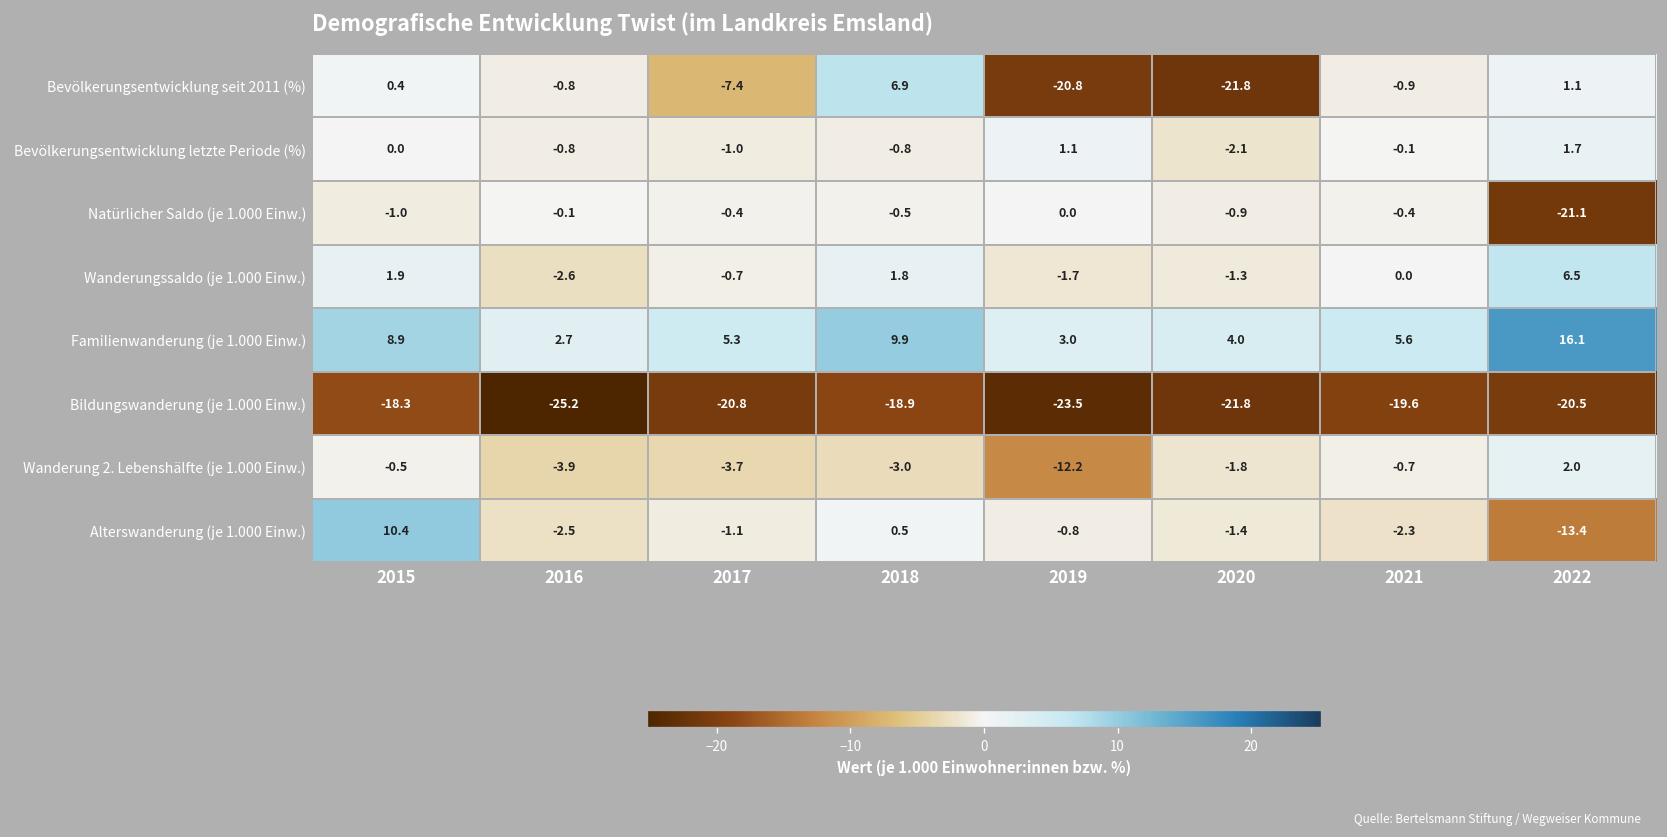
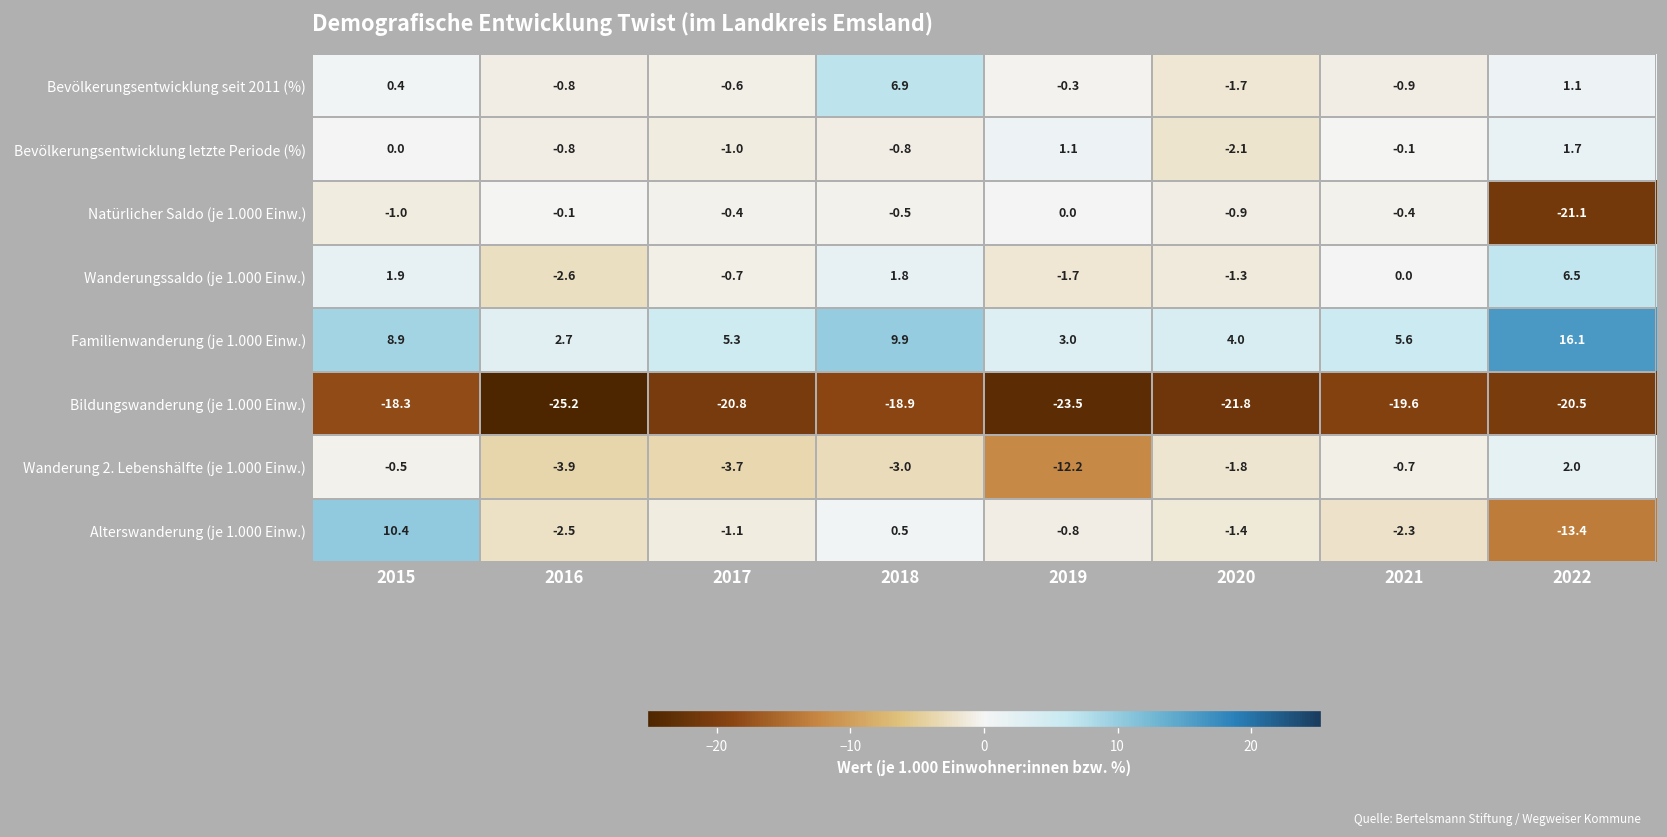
  {
    "Bevölkerungsentwicklung seit 2011 (%)": {
      "2015": 0.4,
      "2016": -0.8,
-     "2017": -7.4,
+     "2017": -0.6,
      "2018": 6.9,
-     "2019": -20.8,
-     "2020": -21.8,
+     "2019": -0.3,
+     "2020": -1.7,
      "2021": -0.9,
      "2022": 1.1
    },
    "Bevölkerungsentwicklung letzte Periode (%)": {
      "2015": 0.0,
      "2016": -0.8,
      "2017": -1.0,
      "2018": -0.8,
      "2019": 1.1,
      "2020": -2.1,
      "2021": -0.1,
      "2022": 1.7
    },
    "Natürlicher Saldo (je 1.000 Einw.)": {
      "2015": -1.0,
      "2016": -0.1,
      "2017": -0.4,
      "2018": -0.5,
      "2019": 0.0,
      "2020": -0.9,
      "2021": -0.4,
      "2022": -21.1
    },
    "Wanderungssaldo (je 1.000 Einw.)": {
      "2015": 1.9,
      "2016": -2.6,
      "2017": -0.7,
      "2018": 1.8,
      "2019": -1.7,
      "2020": -1.3,
      "2021": 0.0,
      "2022": 6.5
    },
    "Familienwanderung (je 1.000 Einw.)": {
      "2015": 8.9,
      "2016": 2.7,
      "2017": 5.3,
      "2018": 9.9,
      "2019": 3.0,
      "2020": 4.0,
      "2021": 5.6,
      "2022": 16.1
    },
    "Bildungswanderung (je 1.000 Einw.)": {
      "2015": -18.3,
      "2016": -25.2,
      "2017": -20.8,
      "2018": -18.9,
      "2019": -23.5,
      "2020": -21.8,
      "2021": -19.6,
      "2022": -20.5
    },
    "Wanderung 2. Lebenshälfte (je 1.000 Einw.)": {
      "2015": -0.5,
      "2016": -3.9,
      "2017": -3.7,
      "2018": -3.0,
      "2019": -12.2,
      "2020": -1.8,
      "2021": -0.7,
      "2022": 2.0
    },
    "Alterswanderung (je 1.000 Einw.)": {
      "2015": 10.4,
      "2016": -2.5,
      "2017": -1.1,
      "2018": 0.5,
      "2019": -0.8,
      "2020": -1.4,
      "2021": -2.3,
      "2022": -13.4
    }
  }
